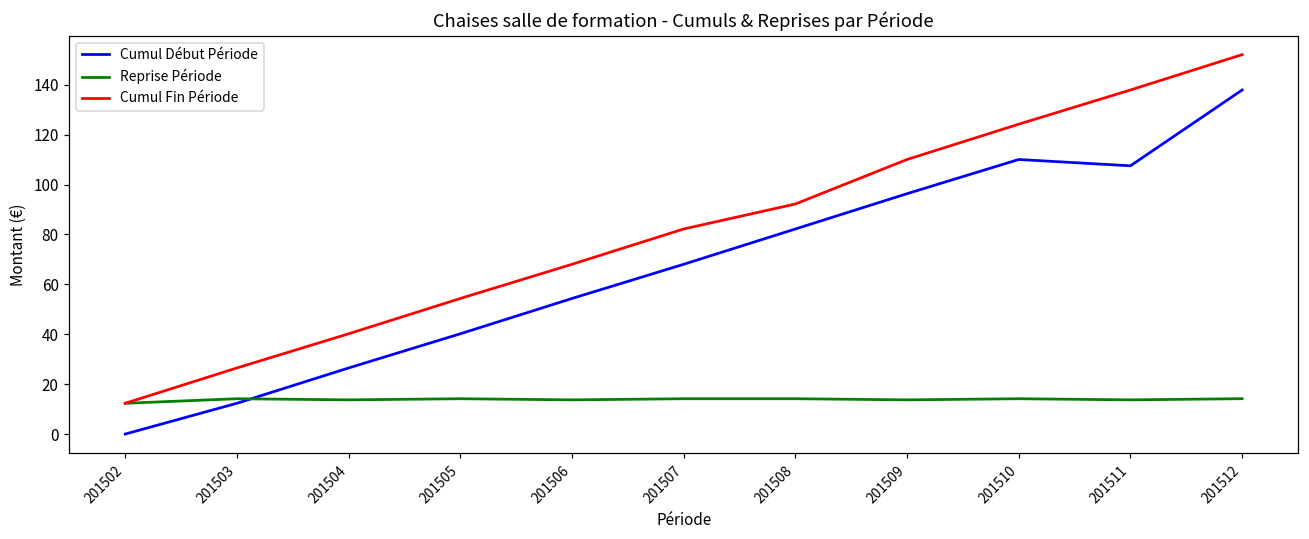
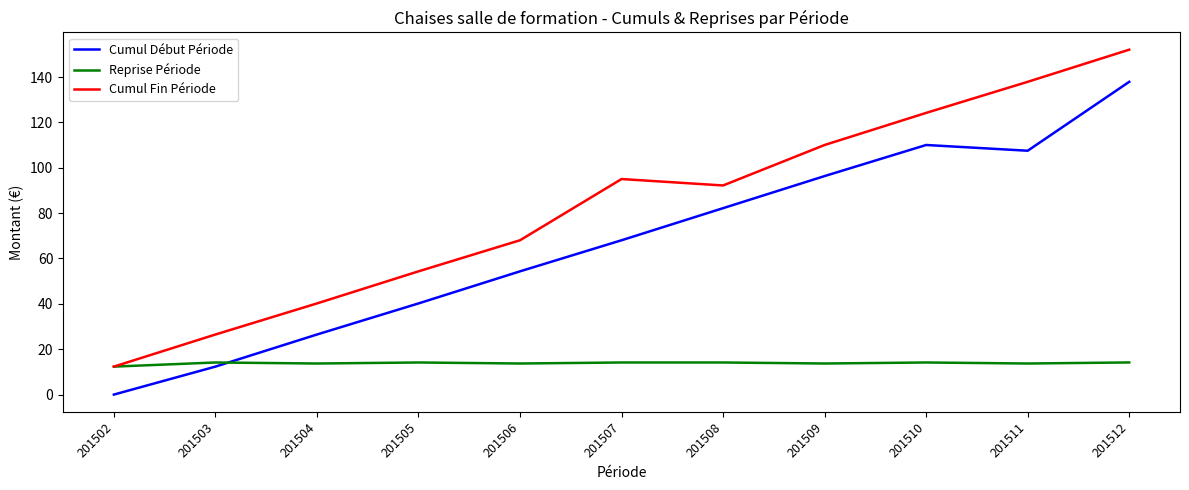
  {
    "Cumul Début Période": {
      "201502": 0,
      "201503": 12,
      "201504": 26,
      "201505": 40,
      "201506": 54,
      "201507": 68,
      "201508": 82,
      "201509": 96,
      "201510": 110,
      "201511": 108,
      "201512": 138
    },
    "Reprise Période": {
      "201503": 14,
      "201504": 14,
      "201505": 14,
      "201506": 14,
      "201507": 14,
      "201508": 14,
      "201509": 14,
      "201510": 14,
      "201511": 14,
      "201512": 14
    },
    "Cumul Fin Période": {
      "201503": 26,
      "201504": 40,
      "201505": 54,
      "201506": 68,
-     "201507": 82,
+     "201507": 95,
      "201508": 92,
      "201509": 110,
      "201510": 124,
      "201511": 138,
      "201512": 152
    }
  }
